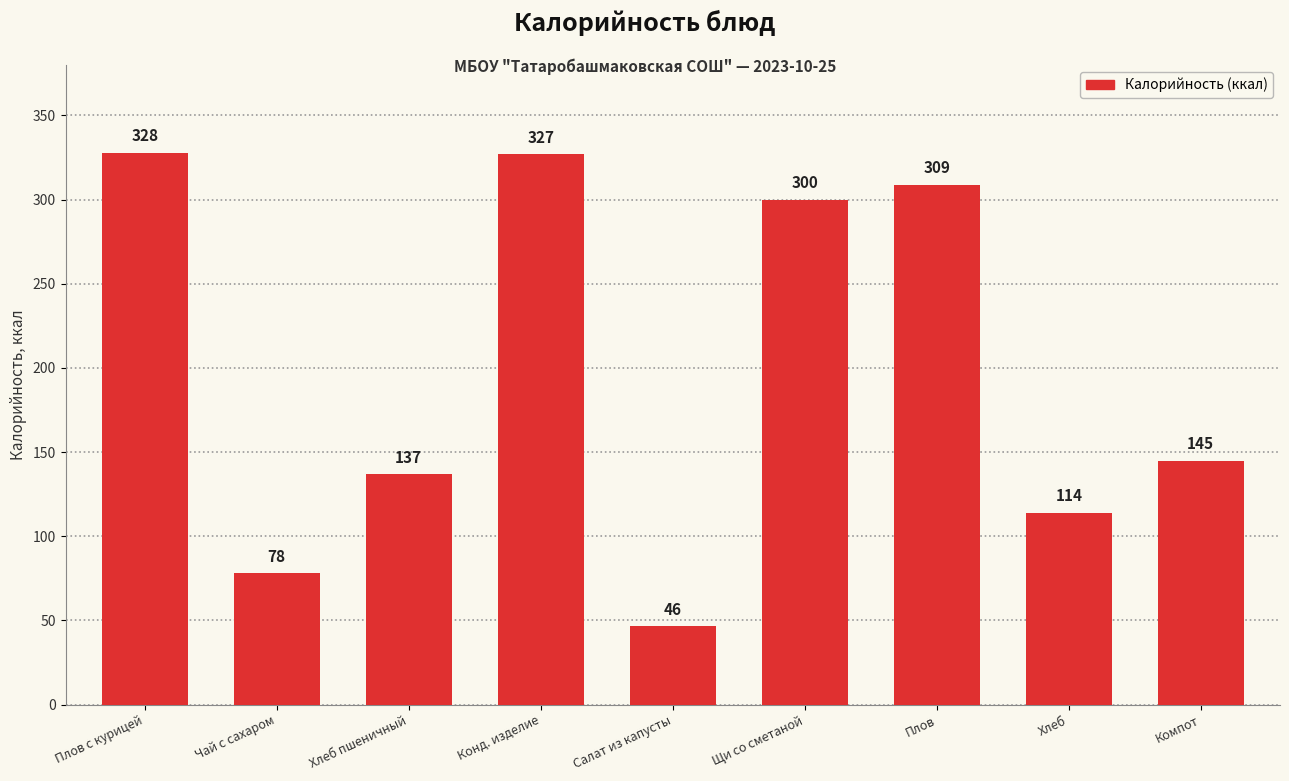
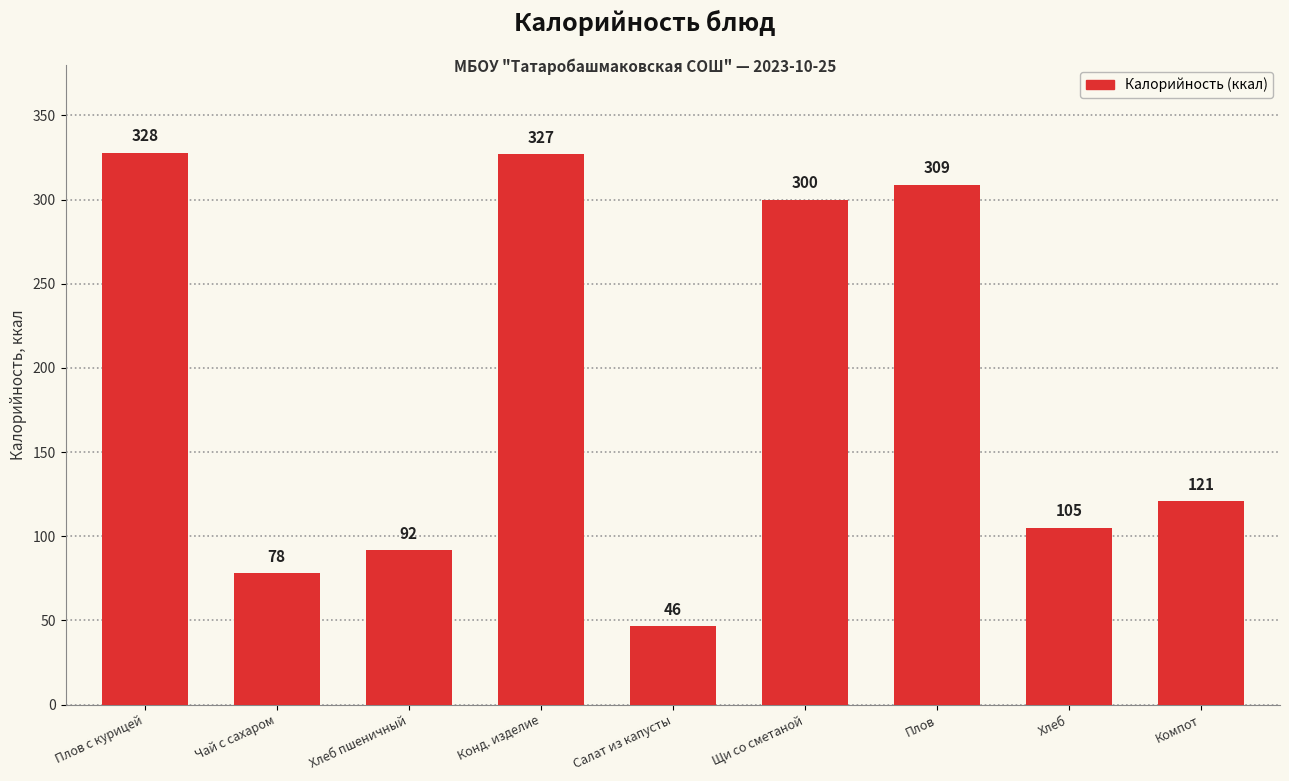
  {
    "Плов с курицей": 328,
    "Чай с сахаром": 78,
-   "Хлеб пшеничный": 137,
+   "Хлеб пшеничный": 92,
    "Конд. изделие": 327,
    "Салат из капусты": 46,
    "Щи со сметаной": 300,
    "Плов": 309,
-   "Хлеб": 114,
-   "Компот": 145
+   "Хлеб": 105,
+   "Компот": 121
  }
